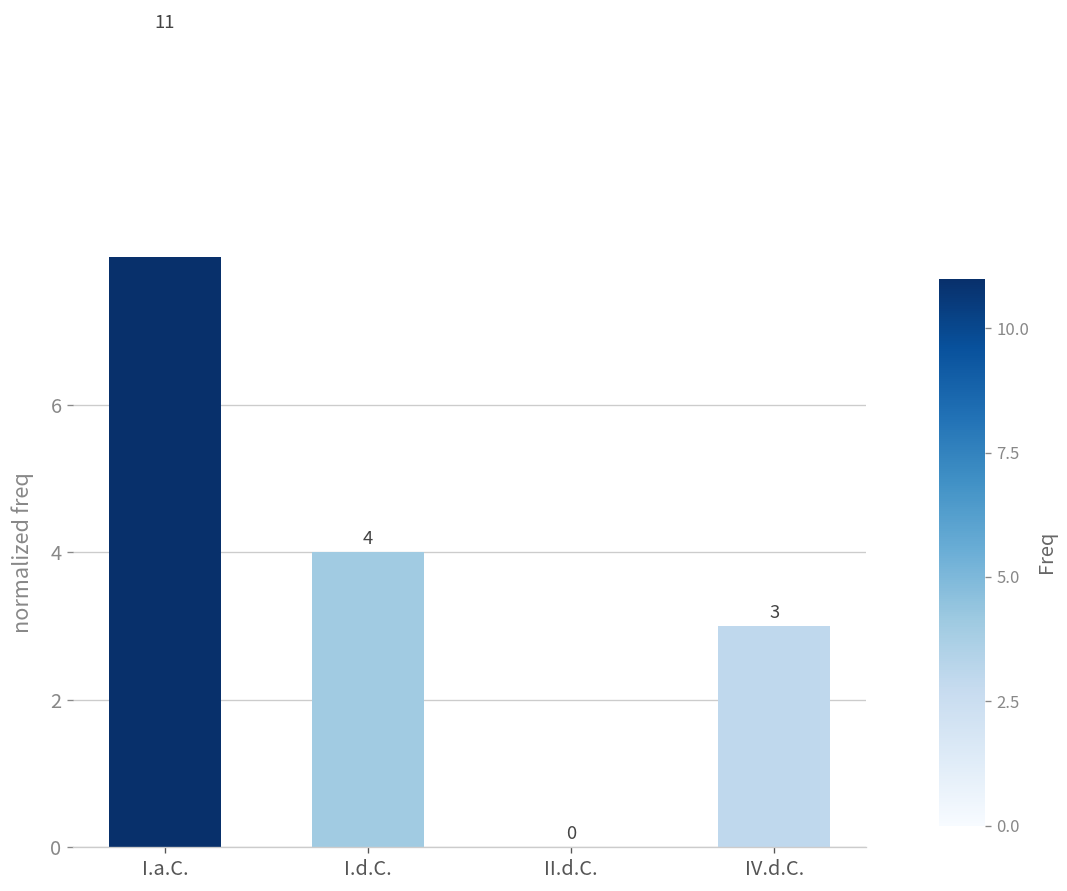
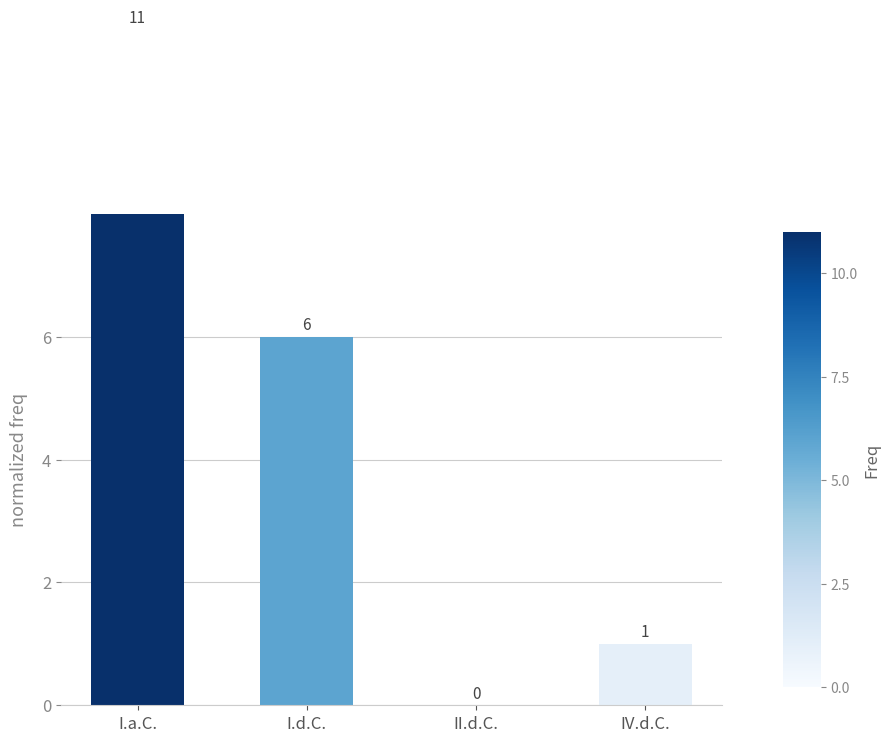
  {
-   "I.d.C.": 4,
+   "I.d.C.": 6,
    "II.d.C.": 0,
-   "IV.d.C.": 3
+   "IV.d.C.": 1
  }
